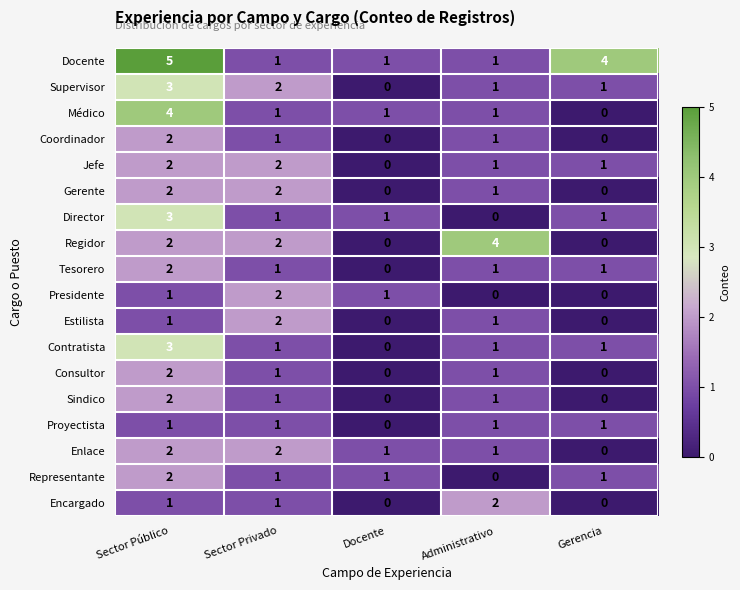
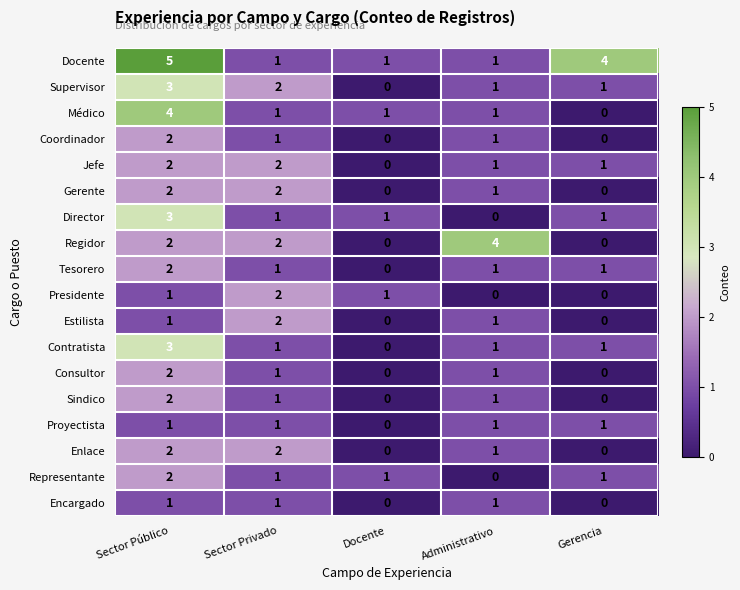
  {
    "Docente": {
      "Sector Público": 5,
      "Sector Privado": 1,
      "Docente": 1,
      "Administrativo": 1,
      "Gerencia": 4
    },
    "Supervisor": {
      "Sector Público": 3,
      "Sector Privado": 2,
      "Docente": 0,
      "Administrativo": 1,
      "Gerencia": 1
    },
    "Médico": {
      "Sector Público": 4,
      "Sector Privado": 1,
      "Docente": 1,
      "Administrativo": 1,
      "Gerencia": 0
    },
    "Coordinador": {
      "Sector Público": 2,
      "Sector Privado": 1,
      "Docente": 0,
      "Administrativo": 1,
      "Gerencia": 0
    },
    "Jefe": {
      "Sector Público": 2,
      "Sector Privado": 2,
      "Docente": 0,
      "Administrativo": 1,
      "Gerencia": 1
    },
    "Gerente": {
      "Sector Público": 2,
      "Sector Privado": 2,
      "Docente": 0,
      "Administrativo": 1,
      "Gerencia": 0
    },
    "Director": {
      "Sector Público": 3,
      "Sector Privado": 1,
      "Docente": 1,
      "Administrativo": 0,
      "Gerencia": 1
    },
    "Regidor": {
      "Sector Público": 2,
      "Sector Privado": 2,
      "Docente": 0,
      "Administrativo": 4,
      "Gerencia": 0
    },
    "Tesorero": {
      "Sector Público": 2,
      "Sector Privado": 1,
      "Docente": 0,
      "Administrativo": 1,
      "Gerencia": 1
    },
    "Presidente": {
      "Sector Público": 1,
      "Sector Privado": 2,
      "Docente": 1,
      "Administrativo": 0,
      "Gerencia": 0
    },
    "Estilista": {
      "Sector Público": 1,
      "Sector Privado": 2,
      "Docente": 0,
      "Administrativo": 1,
      "Gerencia": 0
    },
    "Contratista": {
      "Sector Público": 3,
      "Sector Privado": 1,
      "Docente": 0,
      "Administrativo": 1,
      "Gerencia": 1
    },
    "Consultor": {
      "Sector Público": 2,
      "Sector Privado": 1,
      "Docente": 0,
      "Administrativo": 1,
      "Gerencia": 0
    },
    "Sindico": {
      "Sector Público": 2,
      "Sector Privado": 1,
      "Docente": 0,
      "Administrativo": 1,
      "Gerencia": 0
    },
    "Proyectista": {
      "Sector Público": 1,
      "Sector Privado": 1,
      "Docente": 0,
      "Administrativo": 1,
      "Gerencia": 1
    },
    "Enlace": {
      "Sector Público": 2,
      "Sector Privado": 2,
-     "Docente": 1,
+     "Docente": 0,
      "Administrativo": 1,
      "Gerencia": 0
    },
    "Representante": {
      "Sector Público": 2,
      "Sector Privado": 1,
      "Docente": 1,
      "Administrativo": 0,
      "Gerencia": 1
    },
    "Encargado": {
      "Sector Público": 1,
      "Sector Privado": 1,
      "Docente": 0,
-     "Administrativo": 2,
+     "Administrativo": 1,
      "Gerencia": 0
    }
  }
